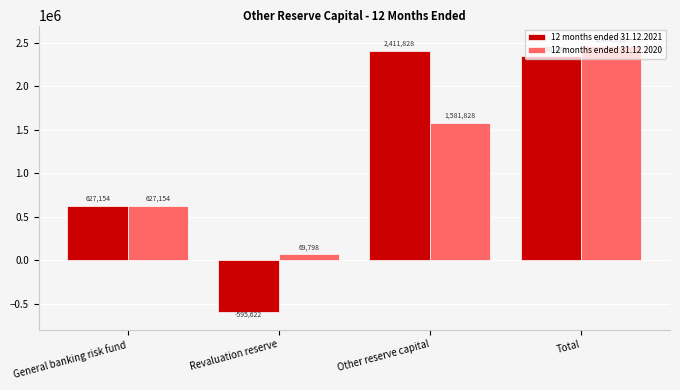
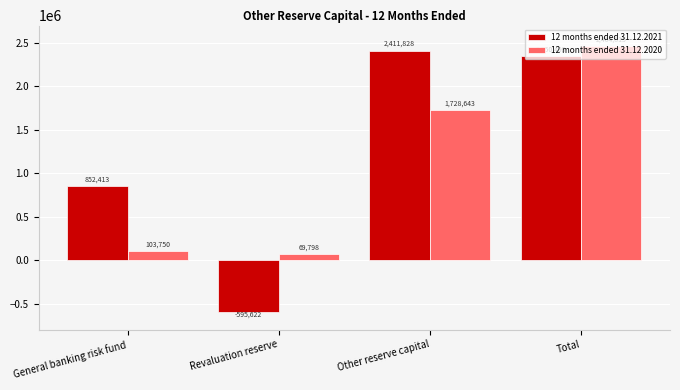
  {
    "12 months ended 31.12.2021": {
-     "General banking risk fund": "627,154",
+     "General banking risk fund": "852,413",
      "Revaluation reserve": "-595,622",
      "Other reserve capital": "2,411,828"
    },
    "12 months ended 31.12.2020": {
-     "General banking risk fund": "627,154",
+     "General banking risk fund": "103,750",
      "Revaluation reserve": "69,798",
-     "Other reserve capital": "1,581,828"
+     "Other reserve capital": "1,728,643"
    }
  }
